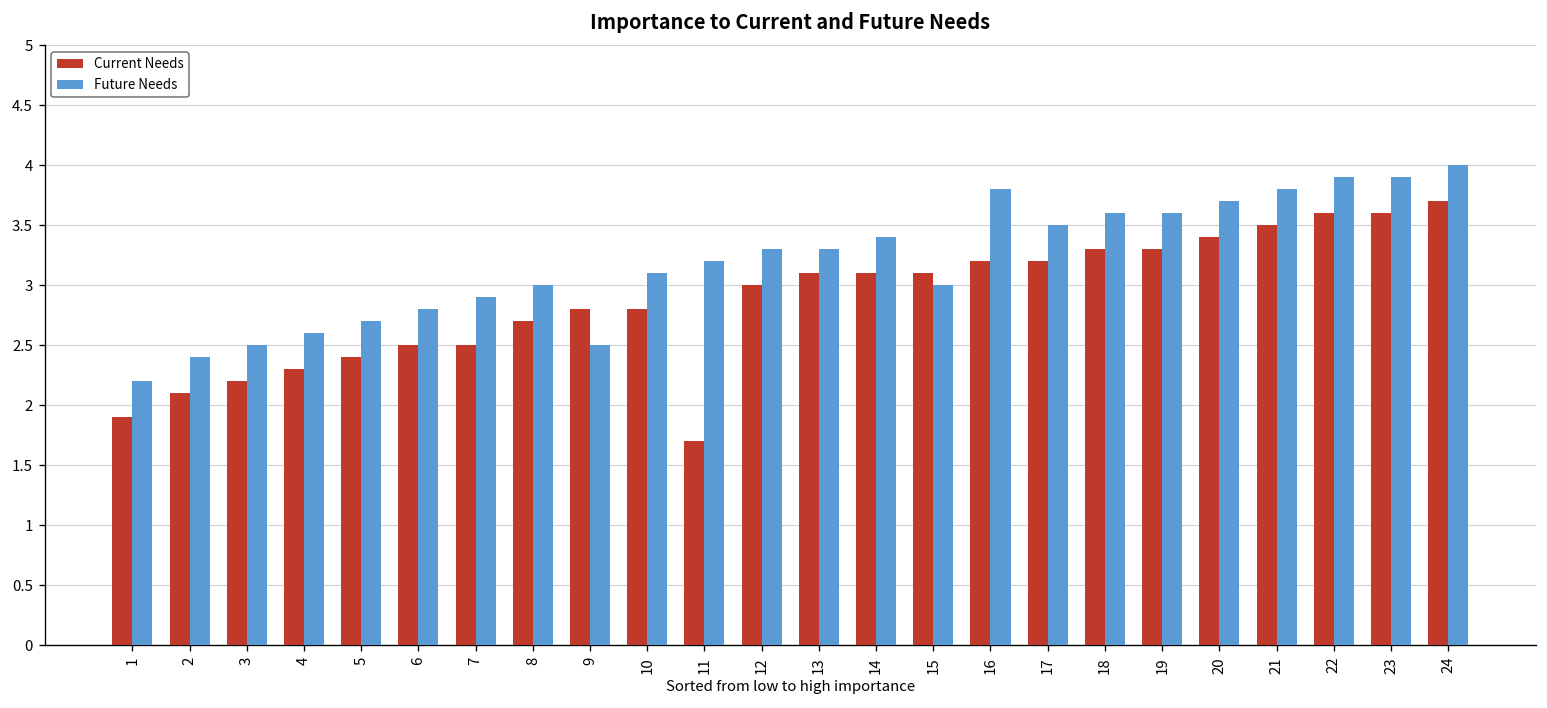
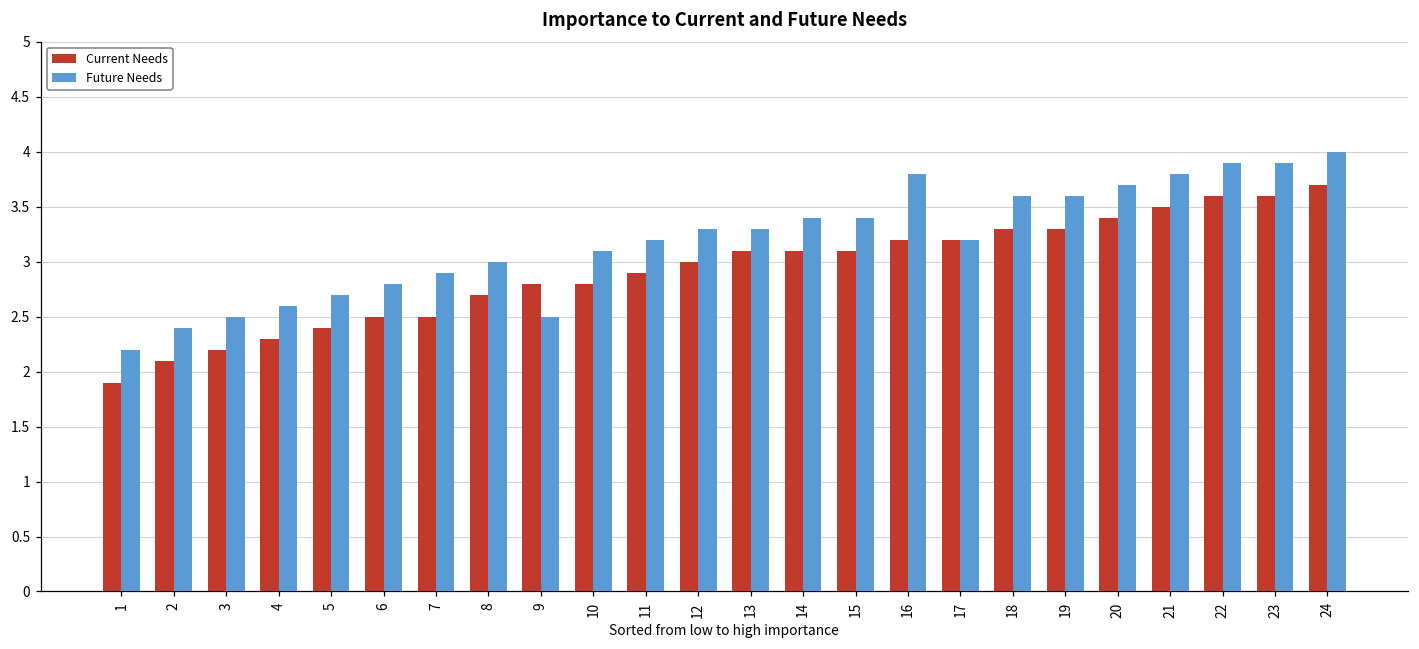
  {
    "Current Needs": {
      "1": 1.9,
      "2": 2.1,
      "3": 2.2,
      "4": 2.3,
      "5": 2.4,
      "6": 2.5,
      "7": 2.5,
      "8": 2.7,
      "9": 2.8,
      "10": 2.8,
-     "11": 1.7,
+     "11": 2.9,
      "12": 3.0,
      "13": 3.1,
      "14": 3.1,
      "15": 3.1,
      "16": 3.2,
      "17": 3.2,
      "18": 3.3,
      "19": 3.3,
      "20": 3.4,
      "21": 3.5,
      "22": 3.6,
      "23": 3.6,
      "24": 3.7
    },
    "Future Needs": {
      "1": 2.2,
      "2": 2.4,
      "3": 2.5,
      "4": 2.6,
      "5": 2.7,
      "6": 2.8,
      "7": 2.9,
      "8": 3.0,
      "9": 2.5,
      "10": 3.1,
      "11": 3.2,
      "12": 3.3,
      "13": 3.3,
      "14": 3.4,
-     "15": 3.0,
+     "15": 3.4,
      "16": 3.8,
-     "17": 3.5,
+     "17": 3.2,
      "18": 3.6,
      "19": 3.6,
      "20": 3.7,
      "21": 3.8,
      "22": 3.9,
      "23": 3.9,
      "24": 4.0
    }
  }
